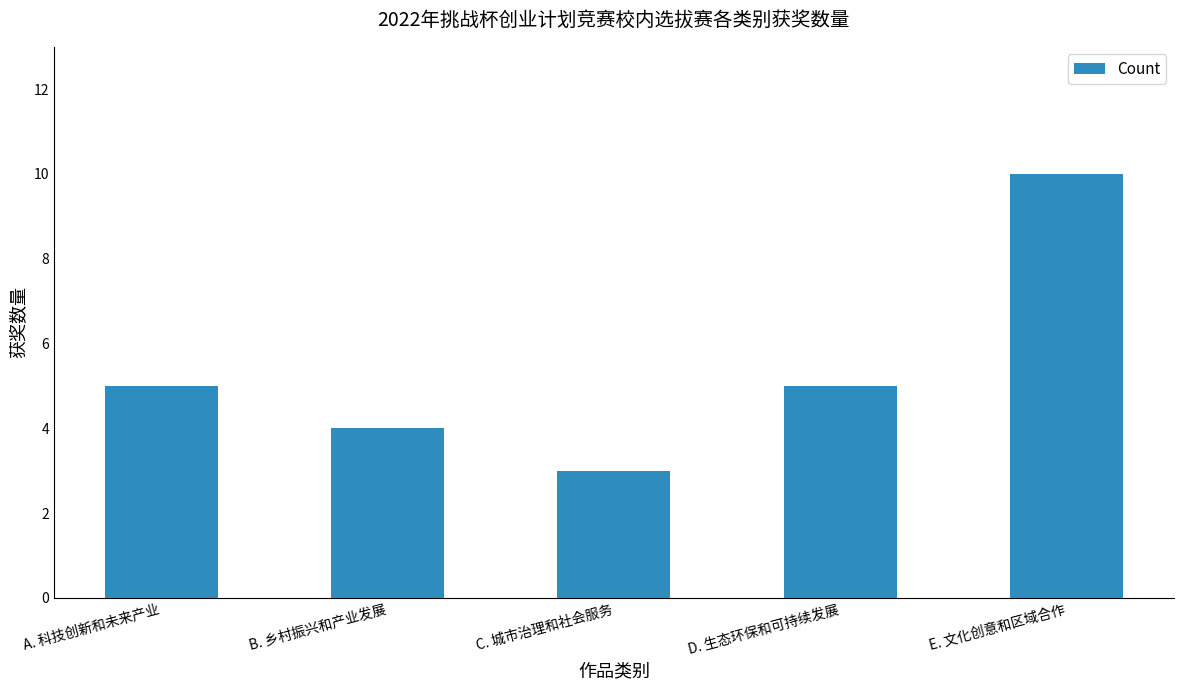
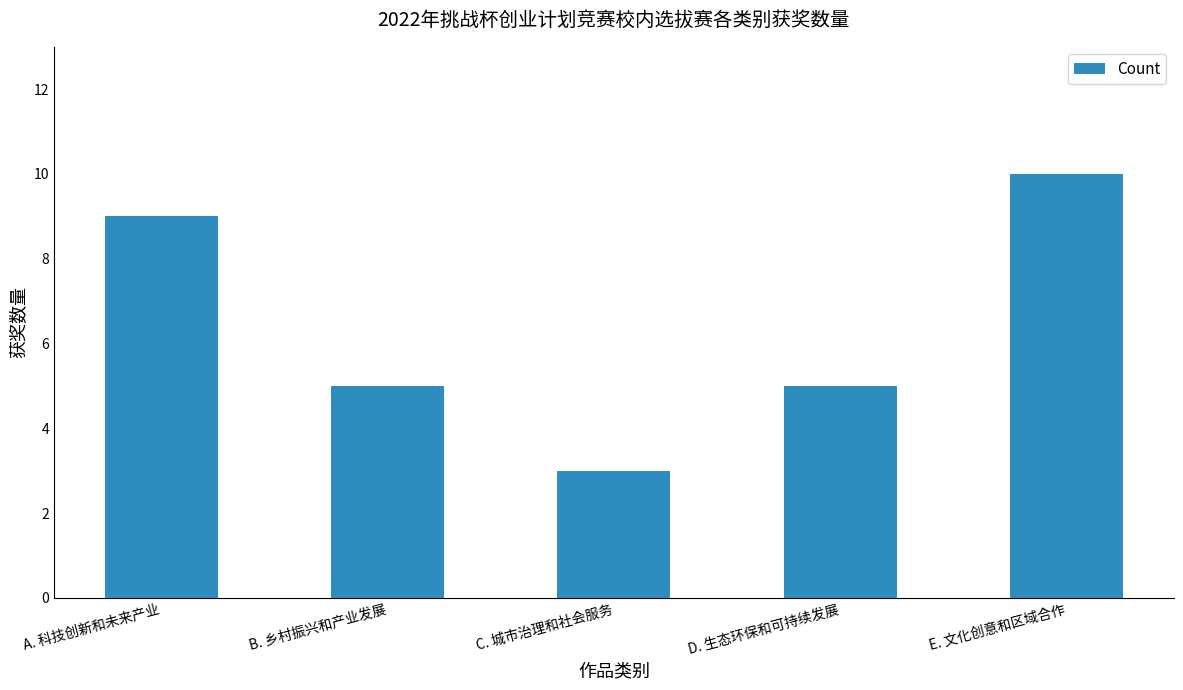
  {
-   "A. 科技创新和未来产业": 5,
-   "B. 乡村振兴和产业发展": 4,
+   "A. 科技创新和未来产业": 9,
+   "B. 乡村振兴和产业发展": 5,
    "C. 城市治理和社会服务": 3,
    "D. 生态环保和可持续发展": 5,
    "E. 文化创意和区域合作": 10
  }
